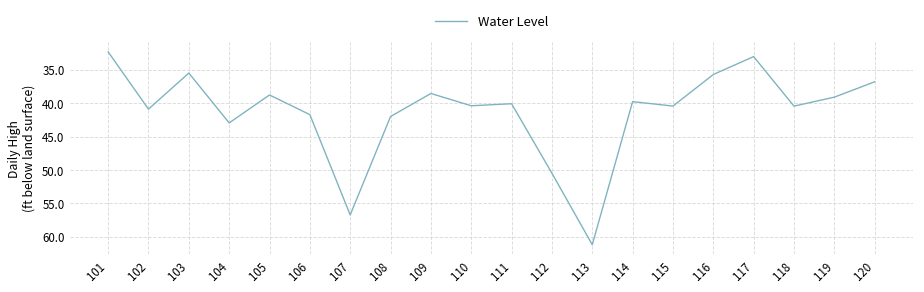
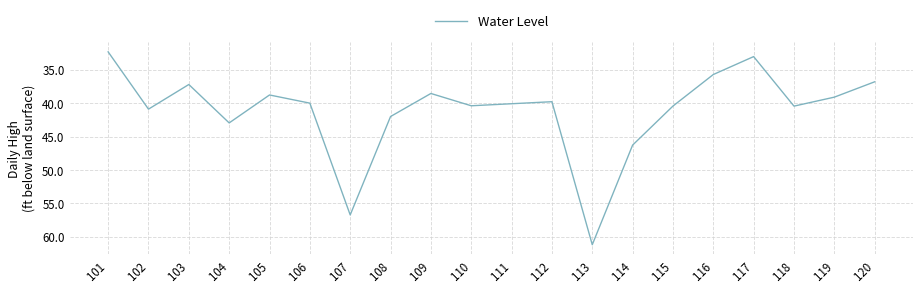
  {
    "101": 32,
    "102": 41,
-   "103": 36,
+   "103": 37,
    "104": 43,
    "105": 39,
-   "106": 42,
+   "106": 40,
    "107": 57,
    "108": 42,
    "109": 39,
    "110": 40,
    "111": 40,
-   "112": 50,
+   "112": 40,
    "113": 61,
-   "114": 40,
+   "114": 46,
    "115": 40,
    "116": 36,
    "117": 33,
    "118": 40,
    "119": 39,
    "120": 37
  }
